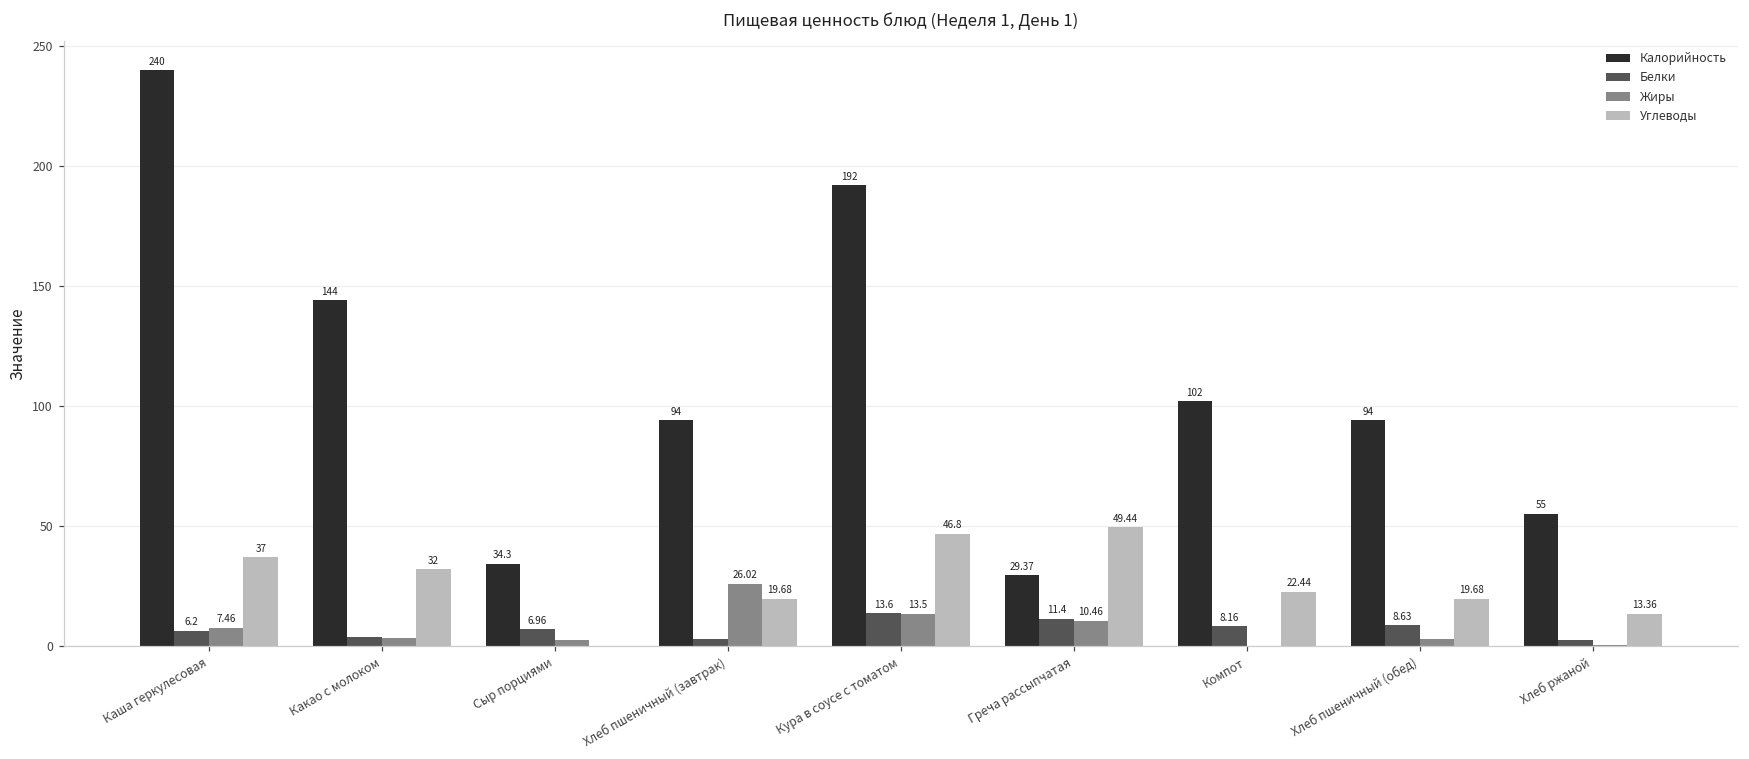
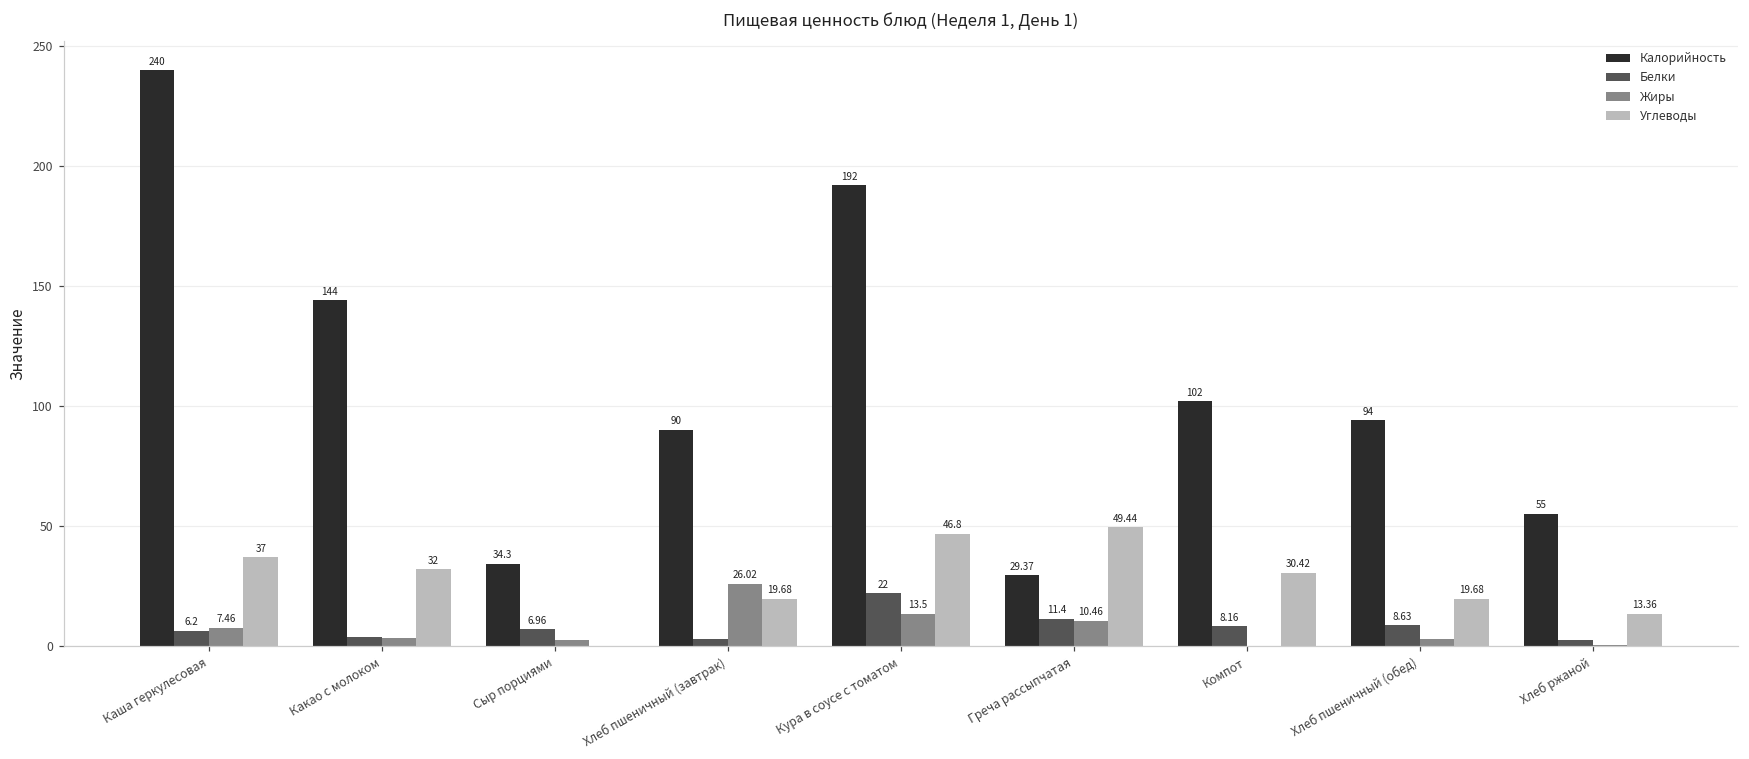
  {
    "Калорийность": {
      "Каша геркулесовая": 240,
      "Какао с молоком": 144,
      "Сыр порциями": 34.3,
-     "Хлеб пшеничный (завтрак)": 94,
+     "Хлеб пшеничный (завтрак)": 90,
      "Кура в соусе с томатом": 192,
      "Греча рассыпчатая": 29.37,
      "Компот": 102,
      "Хлеб пшеничный (обед)": 94,
      "Хлеб ржаной": 55
    },
    "Белки": {
      "Каша геркулесовая": 6.2,
      "Сыр порциями": 6.96,
-     "Кура в соусе с томатом": 13.6,
+     "Кура в соусе с томатом": 22,
      "Греча рассыпчатая": 11.4,
      "Компот": 8.16,
      "Хлеб пшеничный (обед)": 8.63
    },
    "Жиры": {
      "Каша геркулесовая": 7.46,
      "Хлеб пшеничный (завтрак)": 26.02,
      "Кура в соусе с томатом": 13.5,
      "Греча рассыпчатая": 10.46
    },
    "Углеводы": {
      "Каша геркулесовая": 37,
      "Какао с молоком": 32,
      "Хлеб пшеничный (завтрак)": 19.68,
      "Кура в соусе с томатом": 46.8,
      "Греча рассыпчатая": 49.44,
-     "Компот": 22.44,
+     "Компот": 30.42,
      "Хлеб пшеничный (обед)": 19.68,
      "Хлеб ржаной": 13.36
    }
  }
